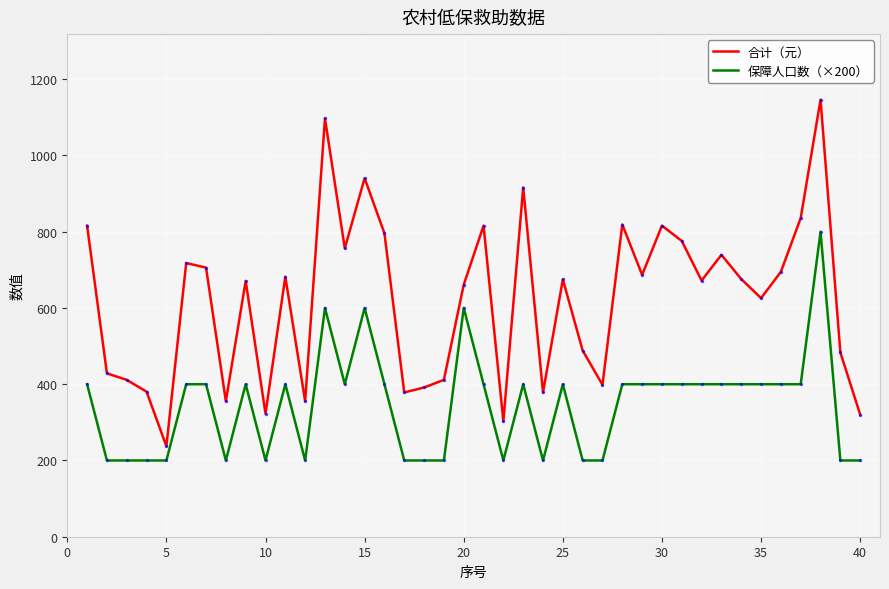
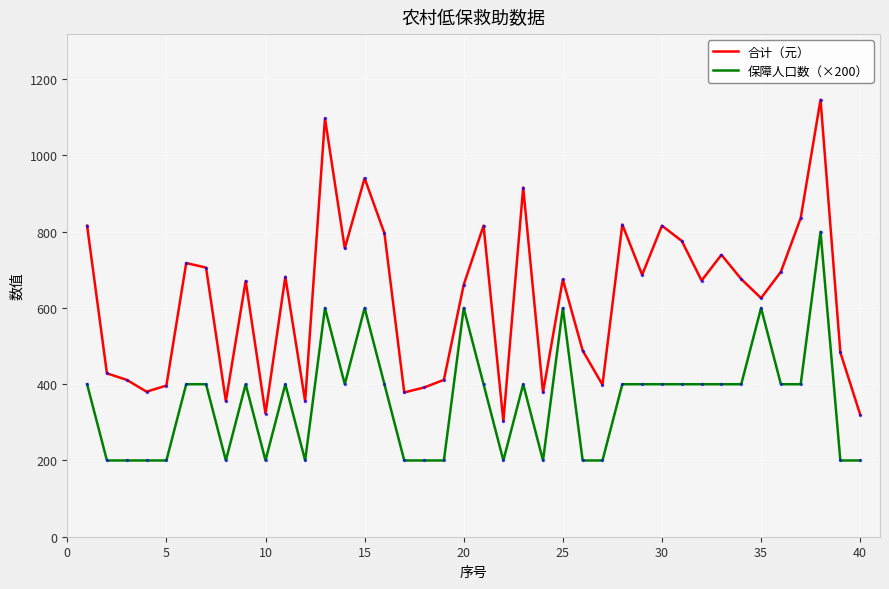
  {
    "合计（元）": {
-     "5": 240,
+     "5": 400,
      "10": 320,
      "15": 940,
      "20": 660,
      "25": 670,
      "30": 820,
      "35": 630,
      "40": 320
    },
    "保障人口数（×200）": {
      "5": 200,
      "10": 200,
      "15": 600,
      "20": 600,
-     "25": 400,
+     "25": 600,
      "30": 400,
-     "35": 400,
+     "35": 600,
      "40": 200
    }
  }
